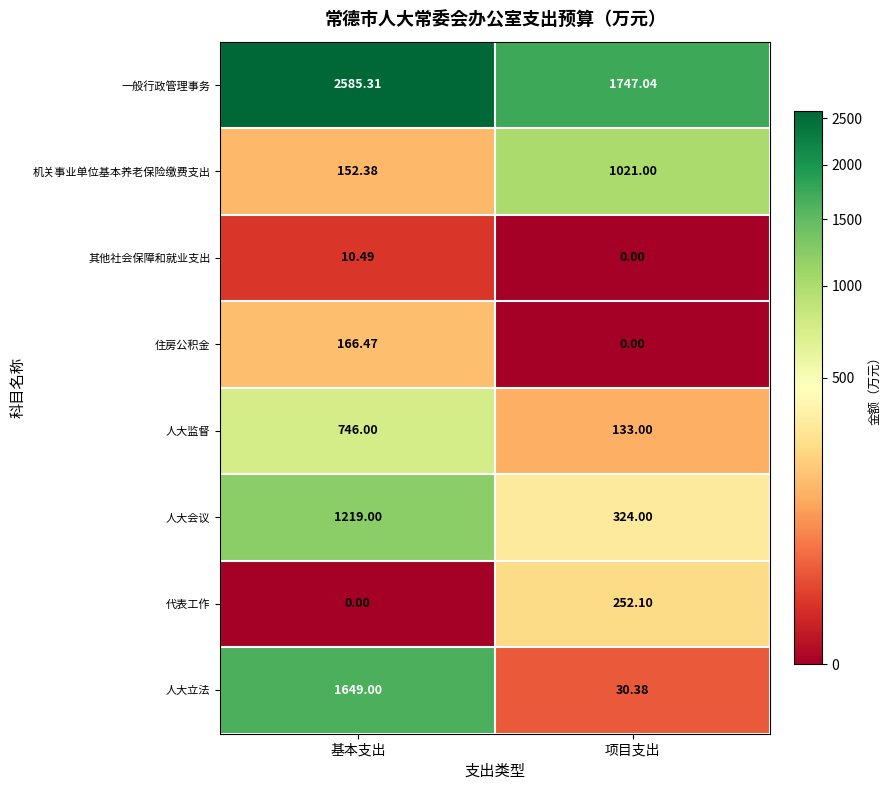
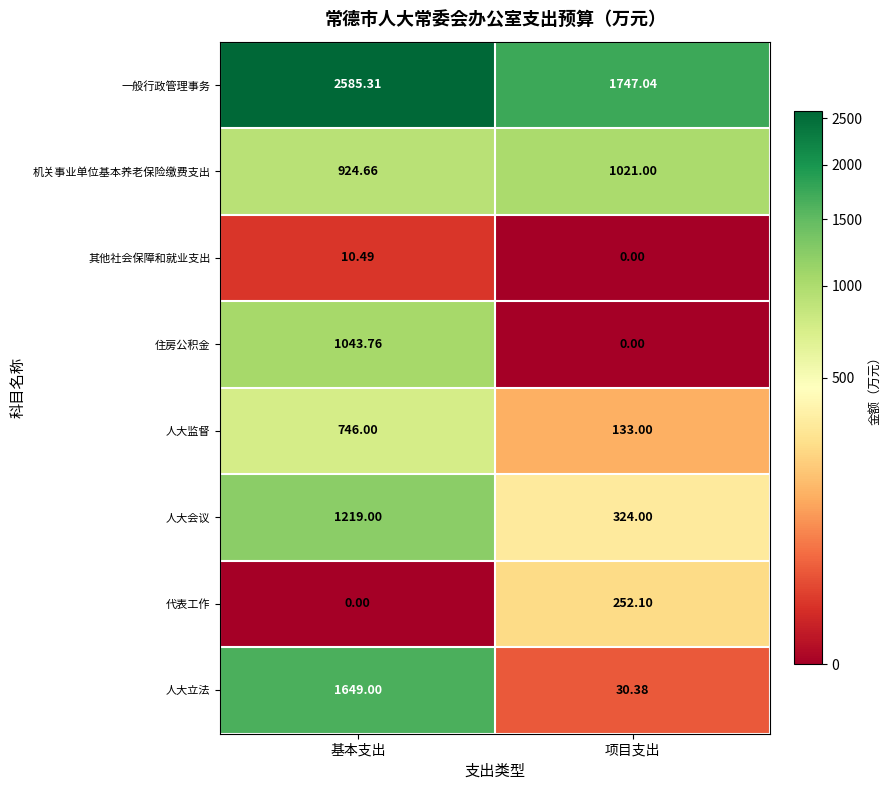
  {
    "一般行政管理事务": {
      "基本支出": 2585.31,
      "项目支出": 1747.04
    },
    "机关事业单位基本养老保险缴费支出": {
-     "基本支出": 152.38,
+     "基本支出": 924.66,
      "项目支出": 1021.00
    },
    "其他社会保障和就业支出": {
      "基本支出": 10.49,
      "项目支出": 0.00
    },
    "住房公积金": {
-     "基本支出": 166.47,
+     "基本支出": 1043.76,
      "项目支出": 0.00
    },
    "人大监督": {
      "基本支出": 746.00,
      "项目支出": 133.00
    },
    "人大会议": {
      "基本支出": 1219.00,
      "项目支出": 324.00
    },
    "代表工作": {
      "基本支出": 0.00,
      "项目支出": 252.10
    },
    "人大立法": {
      "基本支出": 1649.00,
      "项目支出": 30.38
    }
  }
